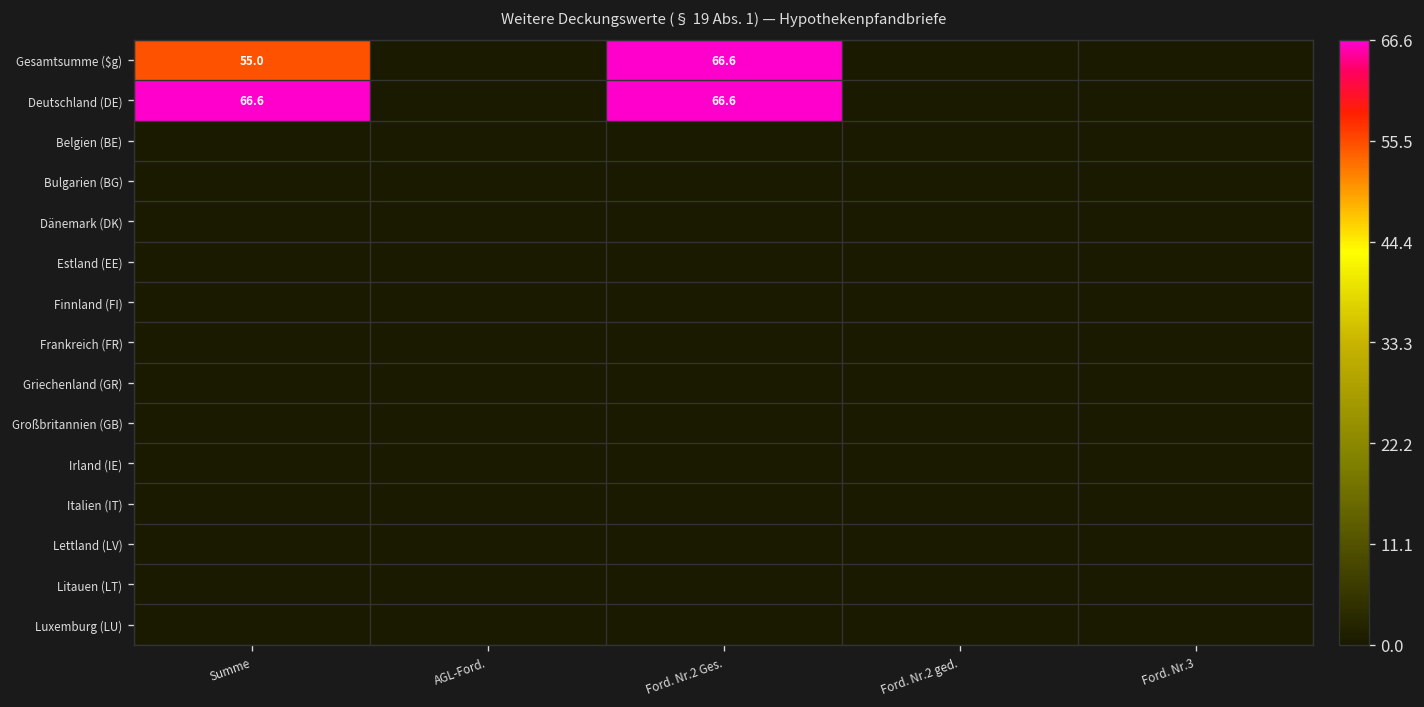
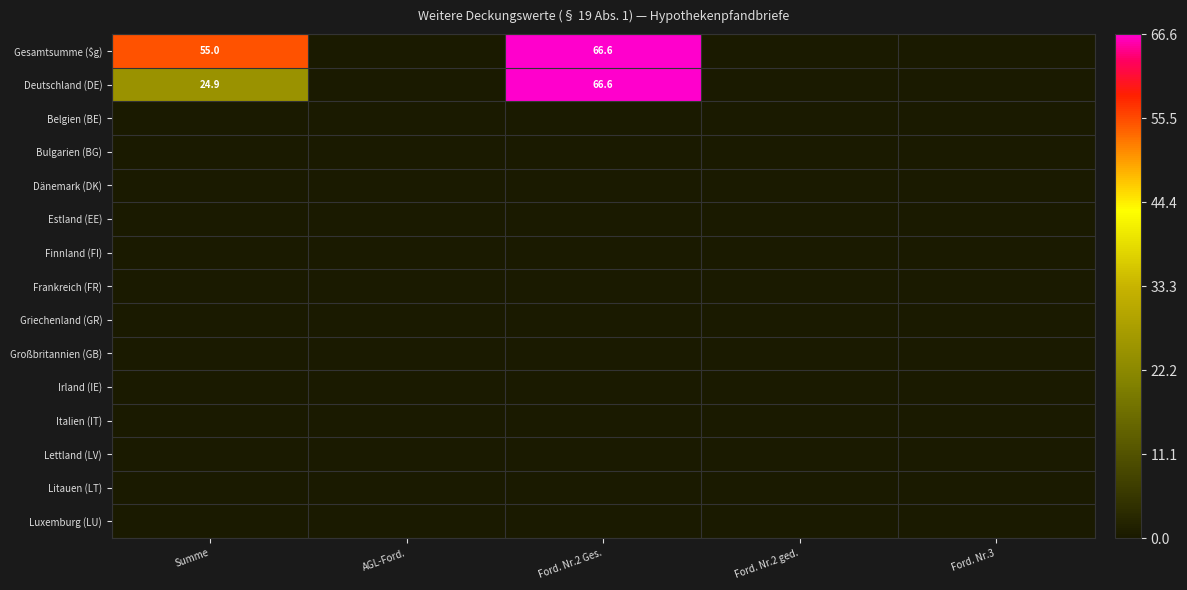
  {
    "Gesamtsumme ($g)": {
      "Summe": 55.0,
      "Ford. Nr.2 Ges.": 66.6
    },
    "Deutschland (DE)": {
-     "Summe": 66.6,
+     "Summe": 24.9,
      "Ford. Nr.2 Ges.": 66.6
    }
  }
